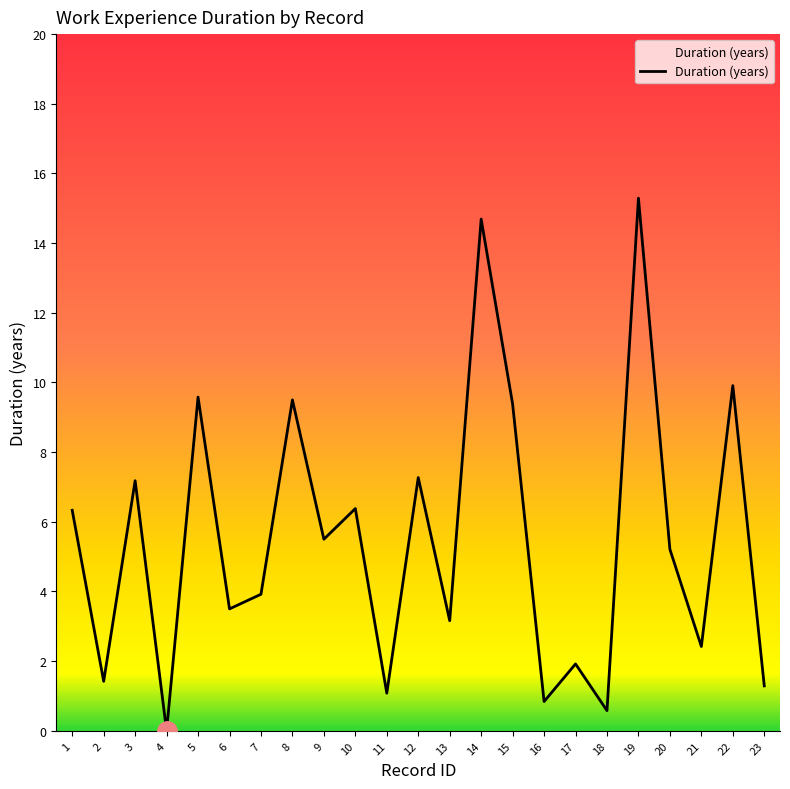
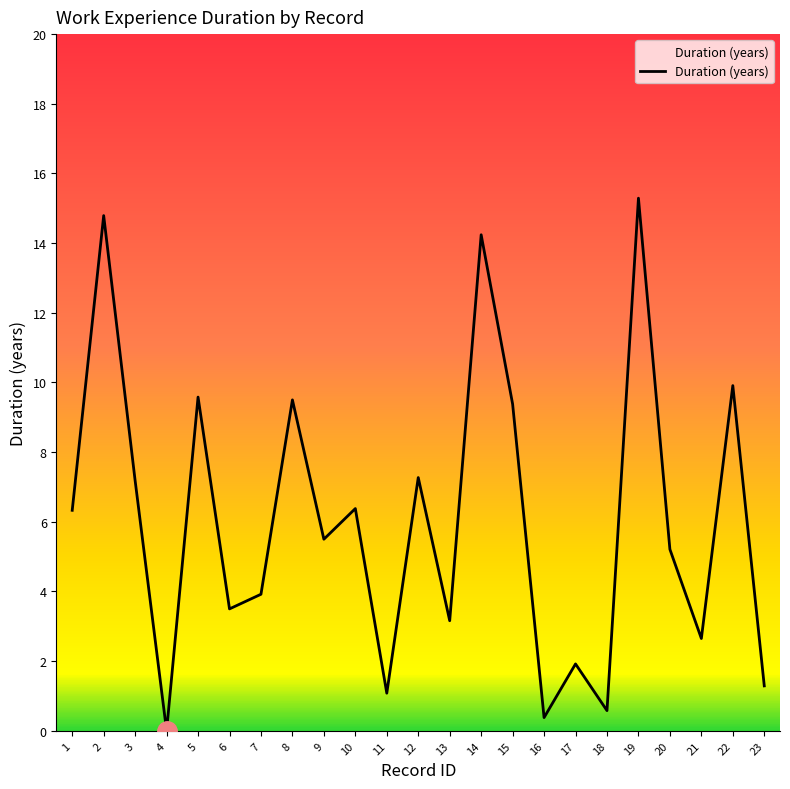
  {
    "Duration (years)": {
      "1": 6.3,
-     "2": 1.4,
+     "2": 14.8,
      "3": 7.2,
      "5": 9.6,
      "6": 3.5,
      "7": 3.9,
      "8": 9.5,
      "9": 5.5,
      "10": 6.4,
      "11": 1.1,
      "12": 7.3,
      "13": 3.2,
-     "14": 14.7,
+     "14": 14.2,
      "15": 9.4,
-     "16": 0.8,
+     "16": 0.4,
      "17": 1.9,
      "18": 0.6,
      "19": 15.3,
      "20": 5.2,
-     "21": 2.4,
+     "21": 2.7,
      "22": 9.9,
      "23": 1.3
    }
  }
